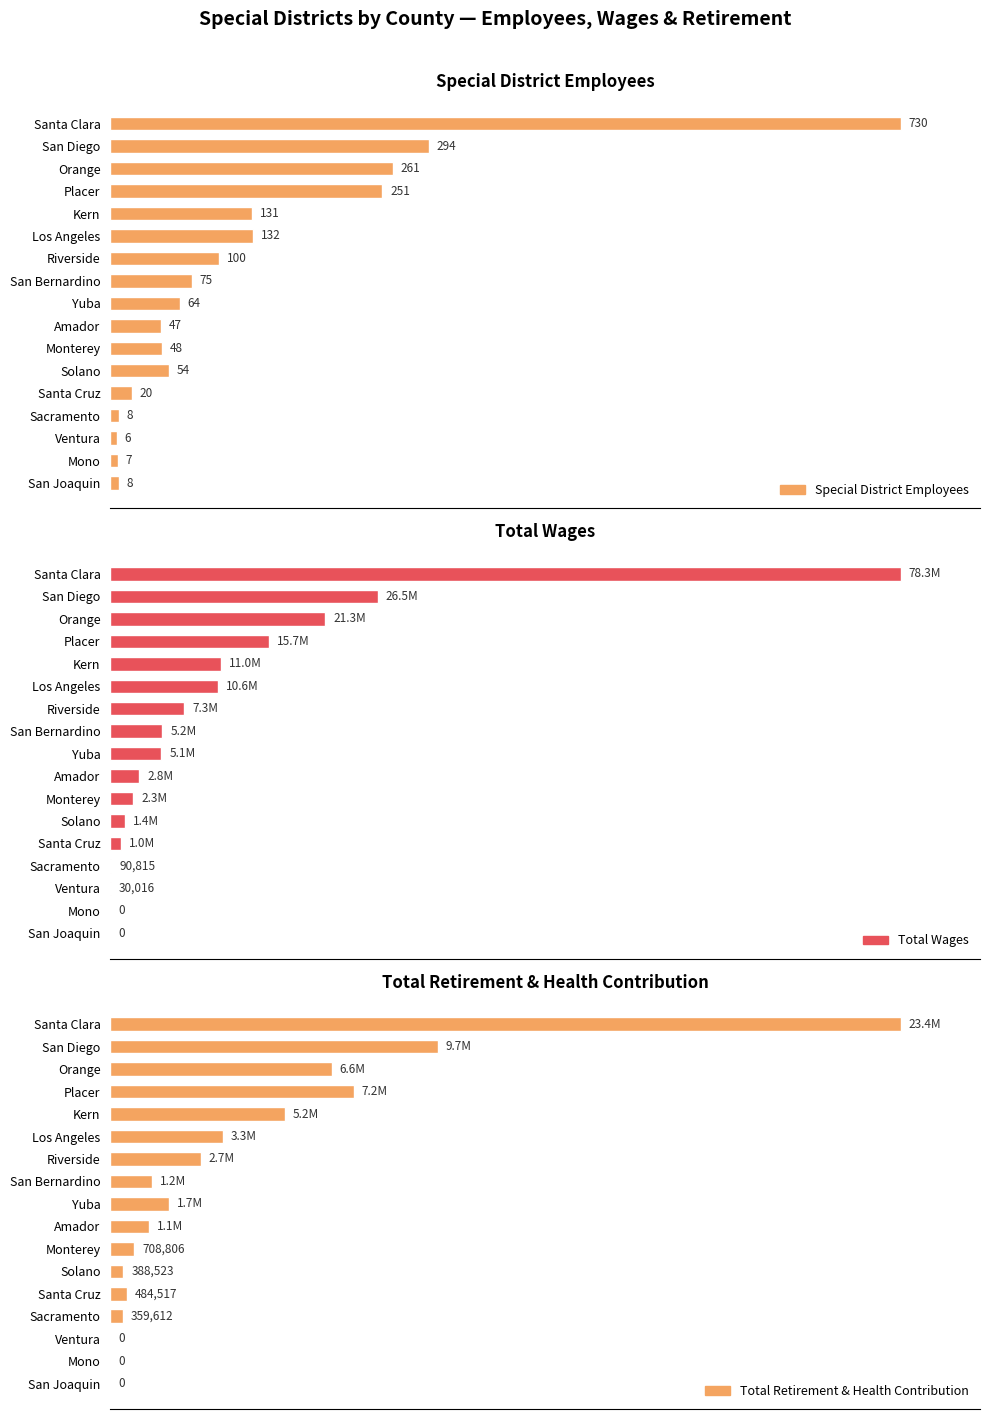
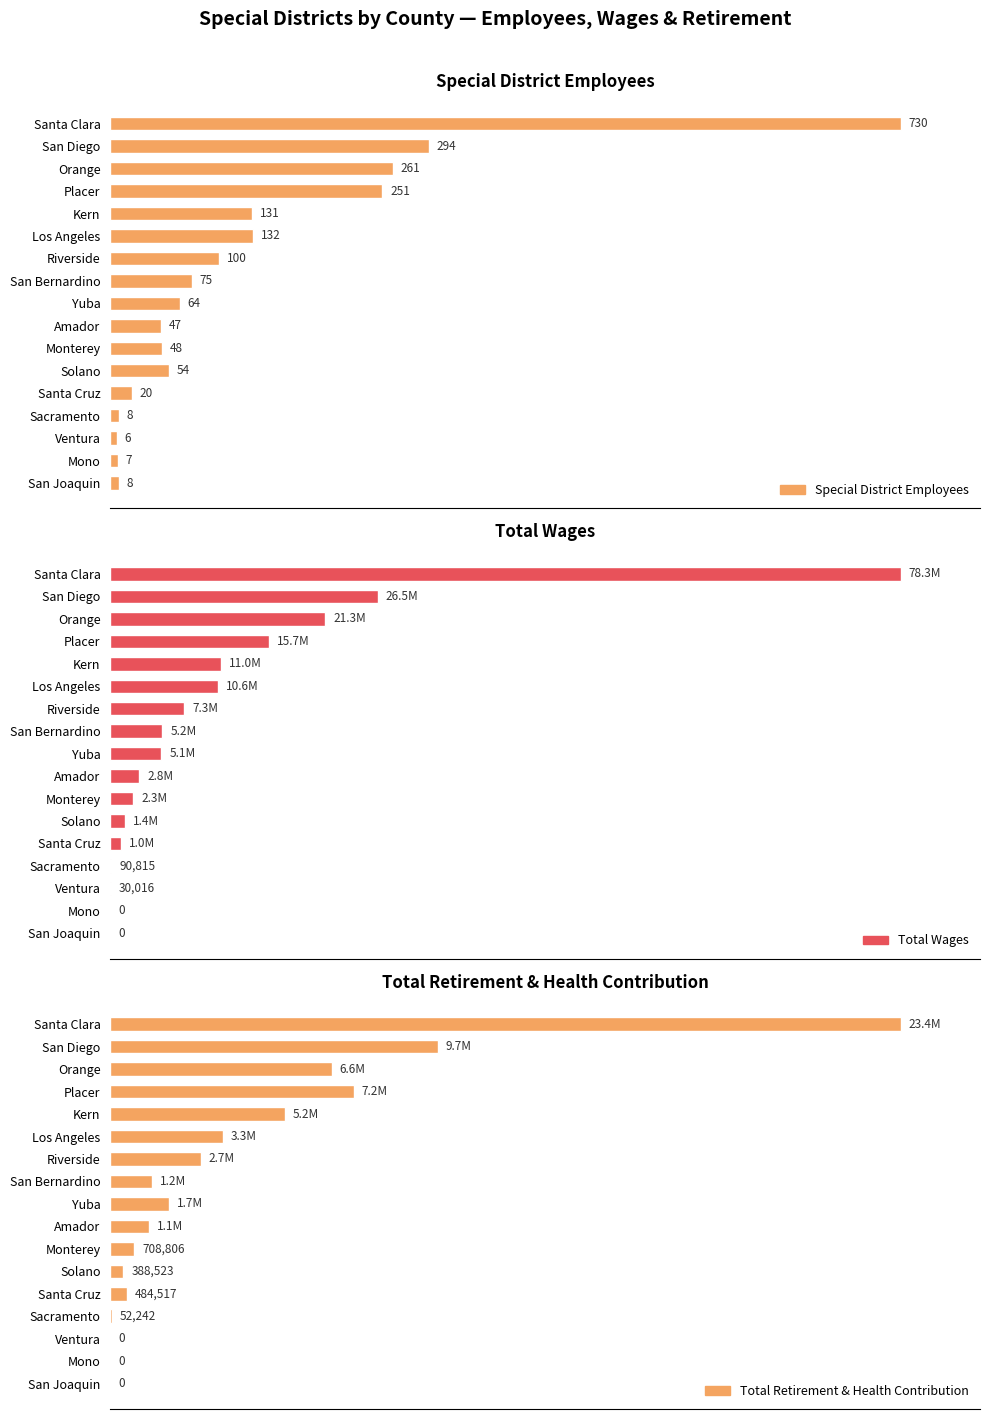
  {
    "Total Wages": {
      "Mono": "0",
      "San Joaquin": "0"
    },
    "Total Retirement & Health Contribution": {
-     "Sacramento": "359,612",
+     "Sacramento": "52,242",
      "Ventura": "0",
      "Mono": "0",
      "San Joaquin": "0"
    }
  }
